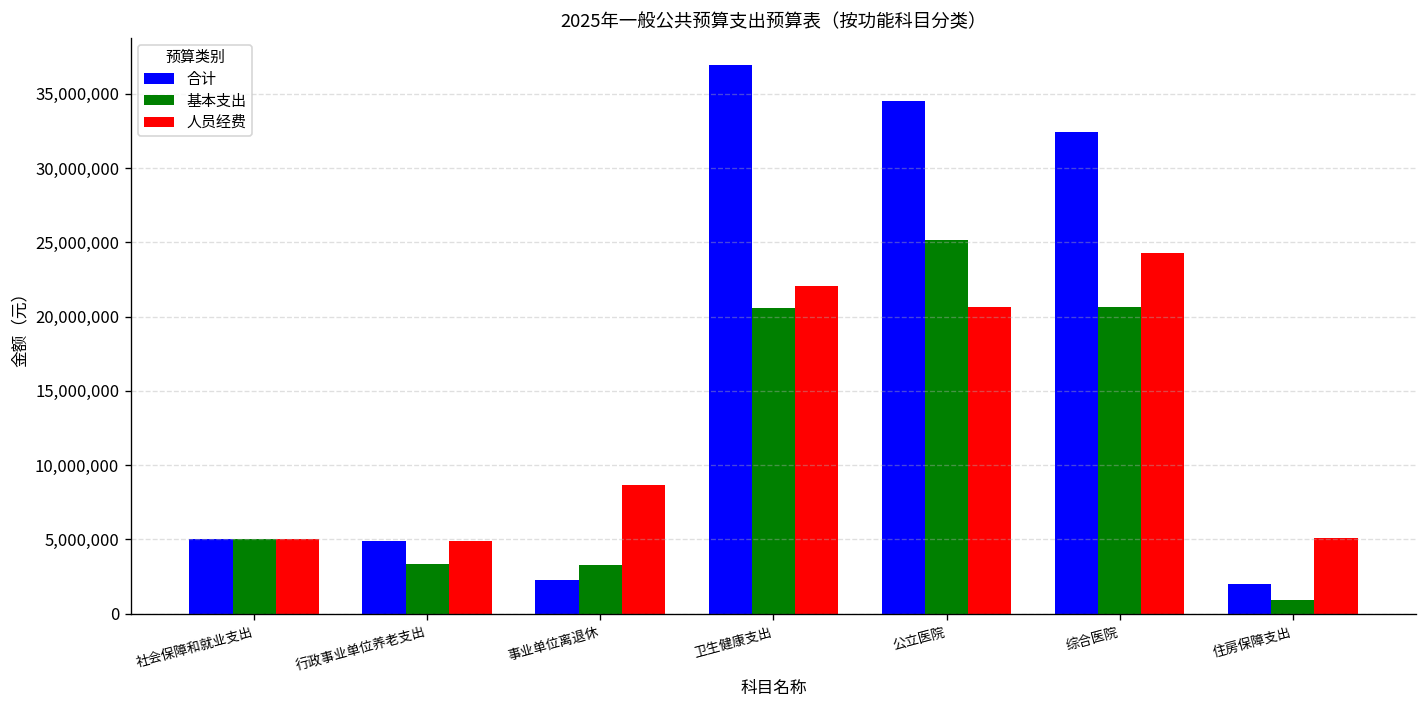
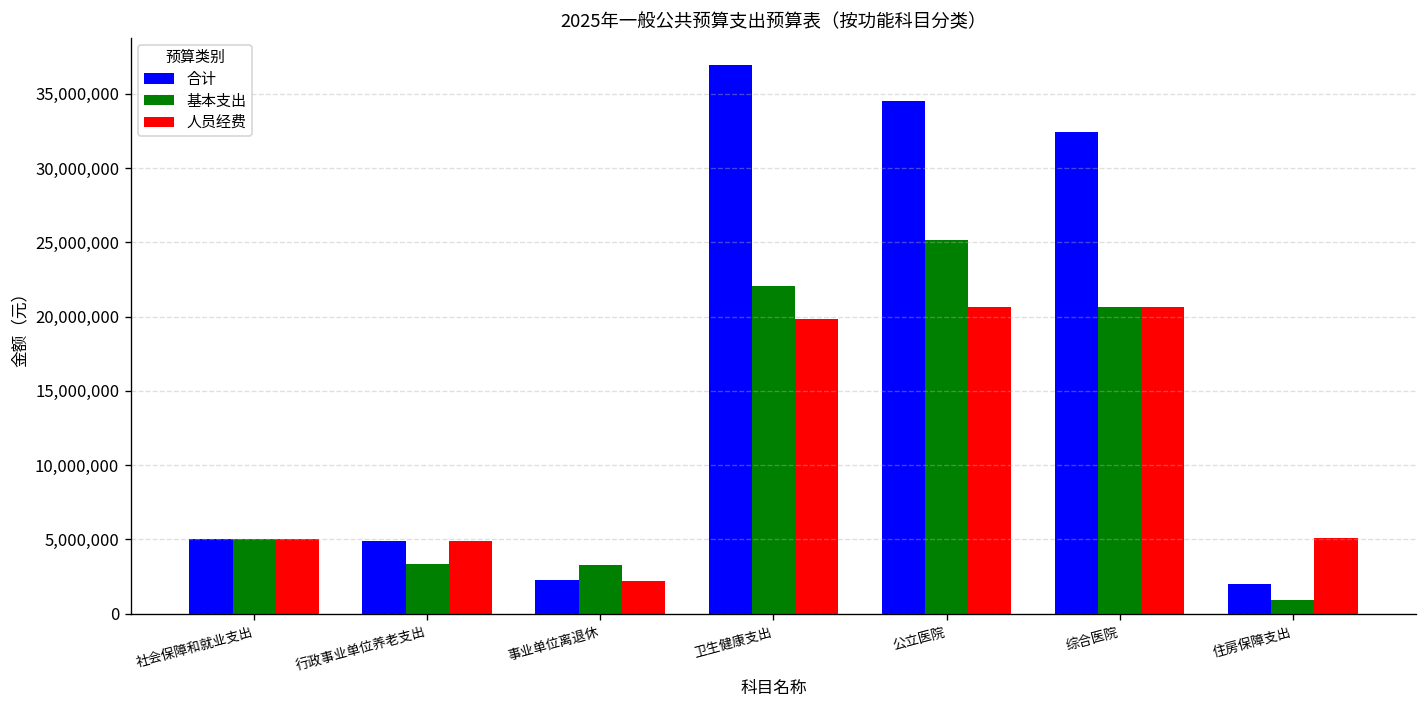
  {
    "合计": {
      "社会保障和就业支出": "5,000,000",
      "行政事业单位养老支出": "4,900,000",
      "事业单位离退休": "2,300,000",
      "卫生健康支出": "36,900,000",
      "公立医院": "34,500,000",
      "综合医院": "32,400,000",
      "住房保障支出": "2,000,000"
    },
    "基本支出": {
      "社会保障和就业支出": "5,000,000",
      "行政事业单位养老支出": "3,400,000",
      "事业单位离退休": "3,300,000",
-     "卫生健康支出": "20,600,000",
+     "卫生健康支出": "22,100,000",
      "公立医院": "25,200,000",
      "综合医院": "20,600,000",
      "住房保障支出": "900,000"
    },
    "人员经费": {
      "社会保障和就业支出": "5,000,000",
      "行政事业单位养老支出": "4,900,000",
-     "事业单位离退休": "8,700,000",
-     "卫生健康支出": "22,100,000",
+     "事业单位离退休": "2,200,000",
+     "卫生健康支出": "19,800,000",
      "公立医院": "20,600,000",
-     "综合医院": "24,300,000",
+     "综合医院": "20,600,000",
      "住房保障支出": "5,100,000"
    }
  }
